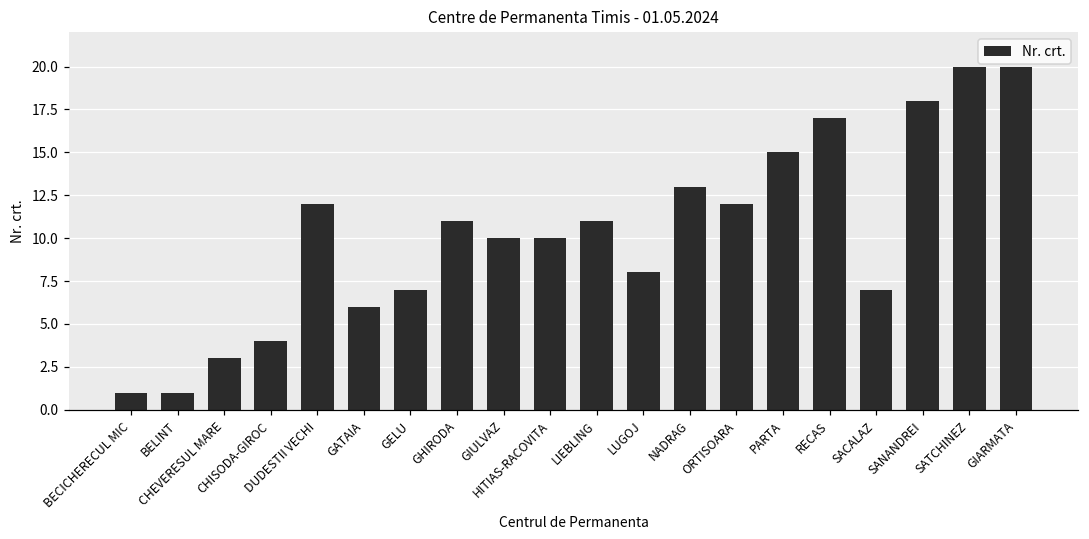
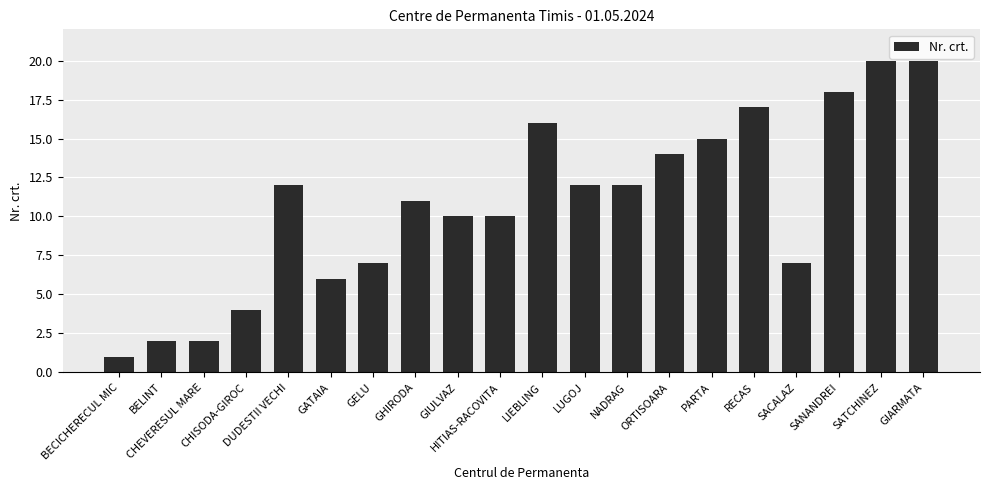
  {
    "BECICHERECUL MIC": 1,
-   "BELINT": 1,
-   "CHEVERESUL MARE": 3,
+   "BELINT": 2,
+   "CHEVERESUL MARE": 2,
    "CHISODA-GIROC": 4,
    "DUDESTII VECHI": 12,
    "GATAIA": 6,
    "GELU": 7,
    "GHIRODA": 11,
    "GIULVAZ": 10,
    "HITIAS-RACOVITA": 10,
-   "LIEBLING": 11,
-   "LUGOJ": 8,
-   "NADRAG": 13,
-   "ORTISOARA": 12,
+   "LIEBLING": 16,
+   "LUGOJ": 12,
+   "NADRAG": 12,
+   "ORTISOARA": 14,
    "PARTA": 15,
    "RECAS": 17,
    "SACALAZ": 7,
    "SANANDREI": 18,
    "SATCHINEZ": 20,
    "GIARMATA": 20
  }
